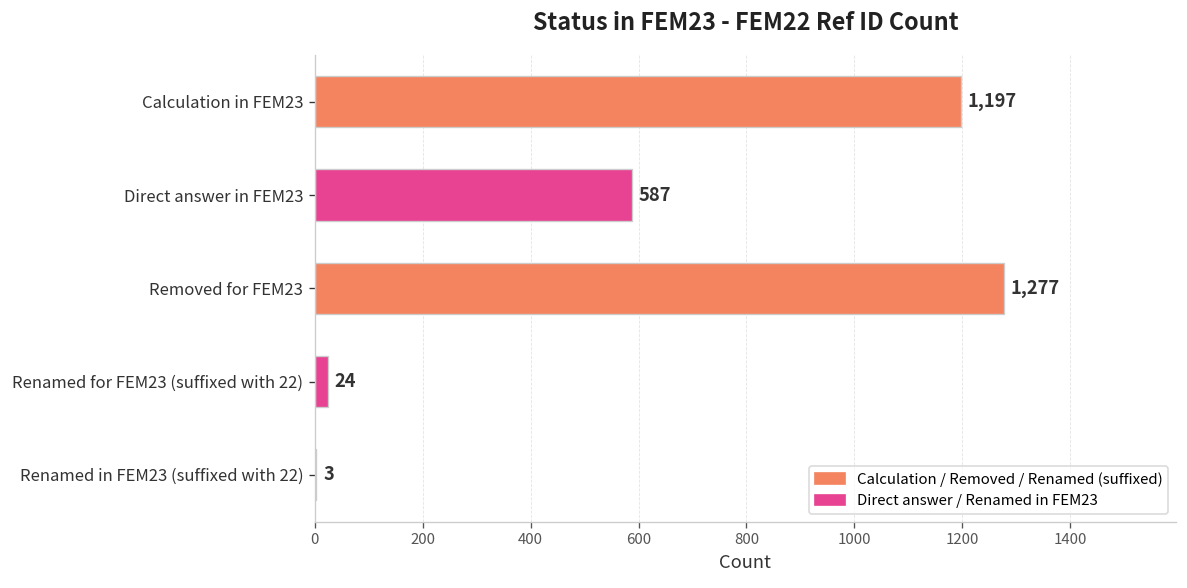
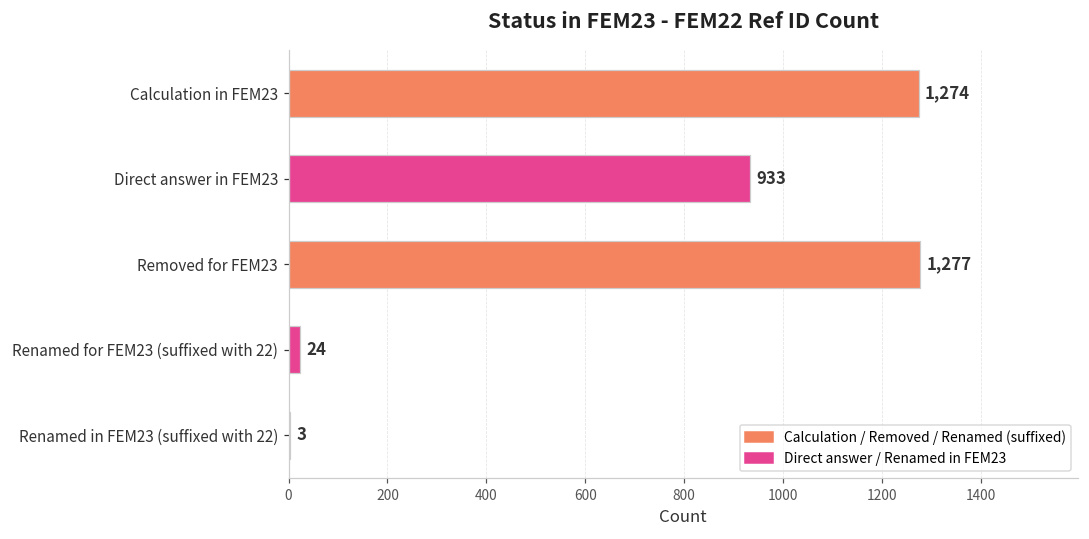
  {
-   "Calculation in FEM23": "1,197",
-   "Direct answer in FEM23": "587",
+   "Calculation in FEM23": "1,274",
+   "Direct answer in FEM23": "933",
    "Removed for FEM23": "1,277",
    "Renamed for FEM23 (suffixed with 22)": "24",
    "Renamed in FEM23 (suffixed with 22)": "3"
  }
